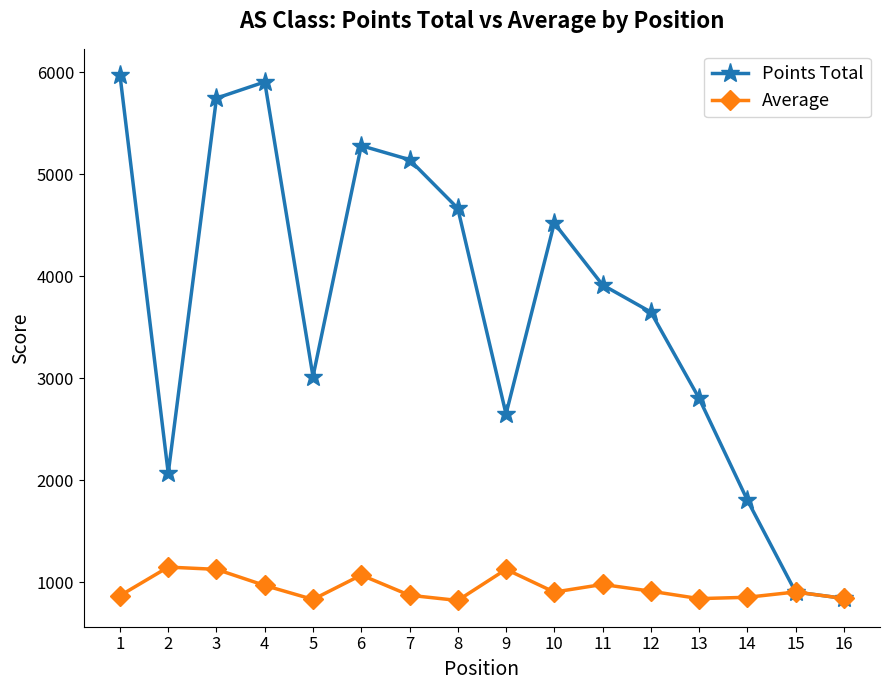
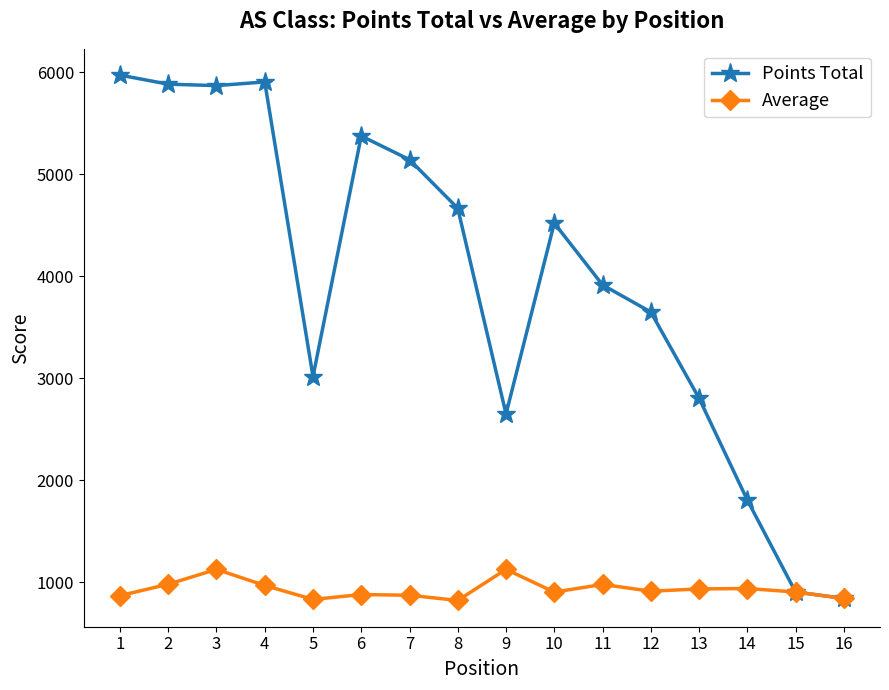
  {
    "Points Total": {
      "1": 5970,
-     "2": 2070,
-     "3": 5750,
+     "2": 5880,
+     "3": 5870,
      "4": 5910,
      "5": 3020,
-     "6": 5280,
+     "6": 5380,
      "7": 5140,
      "8": 4670,
      "9": 2650,
      "10": 4520,
      "11": 3920,
      "12": 3650,
      "13": 2810,
      "14": 1810
    },
    "Average": {
      "1": 870,
-     "2": 1150,
+     "2": 980,
      "3": 1130,
      "4": 970,
      "5": 830,
-     "6": 1070,
+     "6": 880,
      "7": 870,
      "8": 820,
      "9": 1130,
      "10": 900,
      "11": 980,
      "12": 910,
-     "13": 840,
-     "14": 850
+     "13": 940,
+     "14": 940
    }
  }
